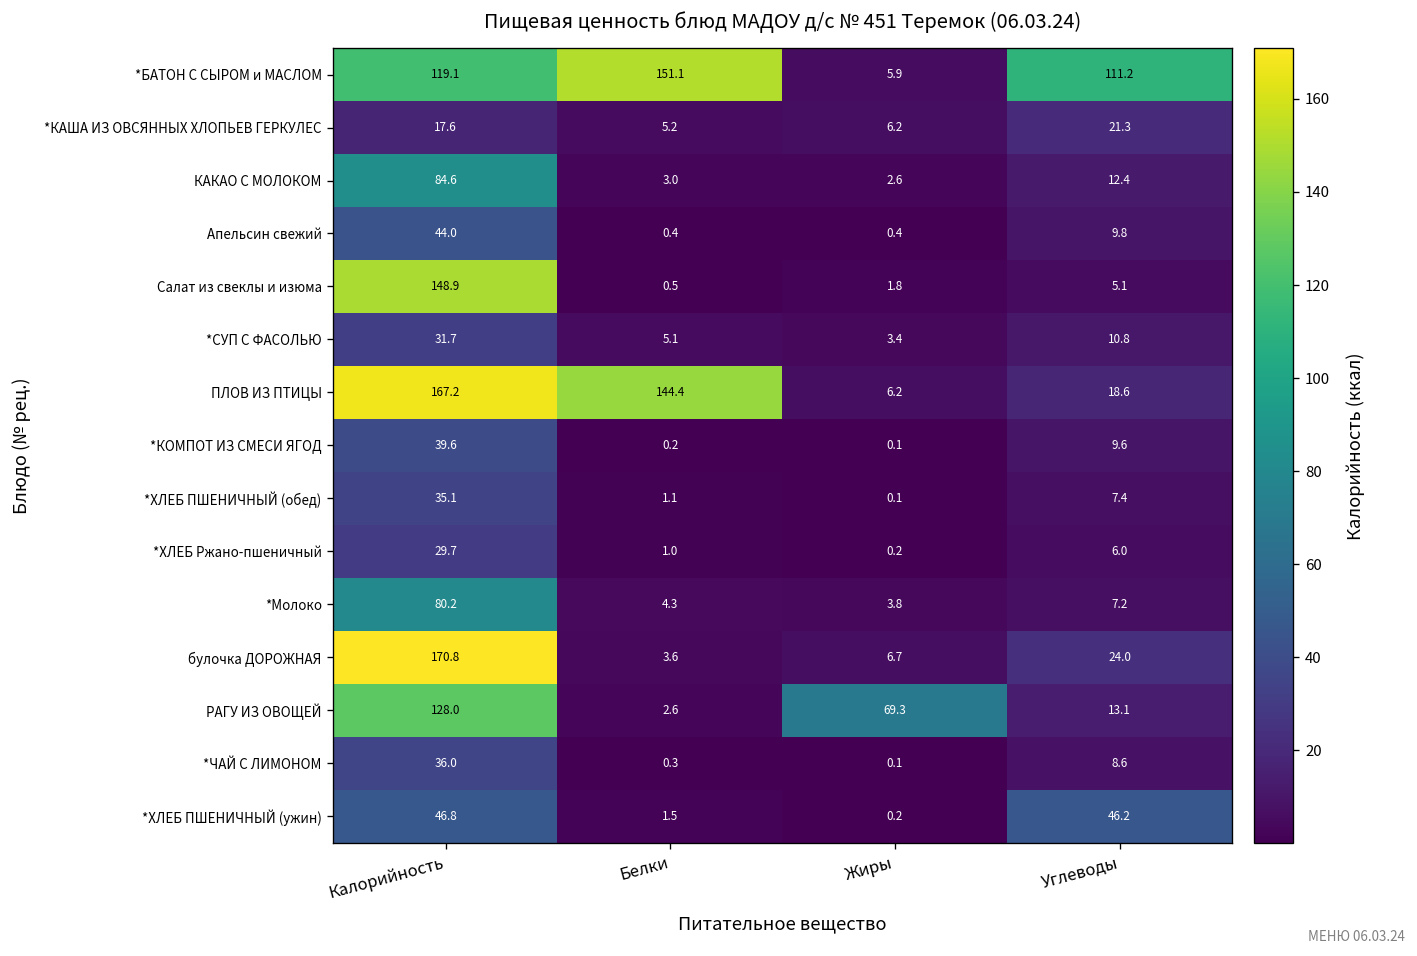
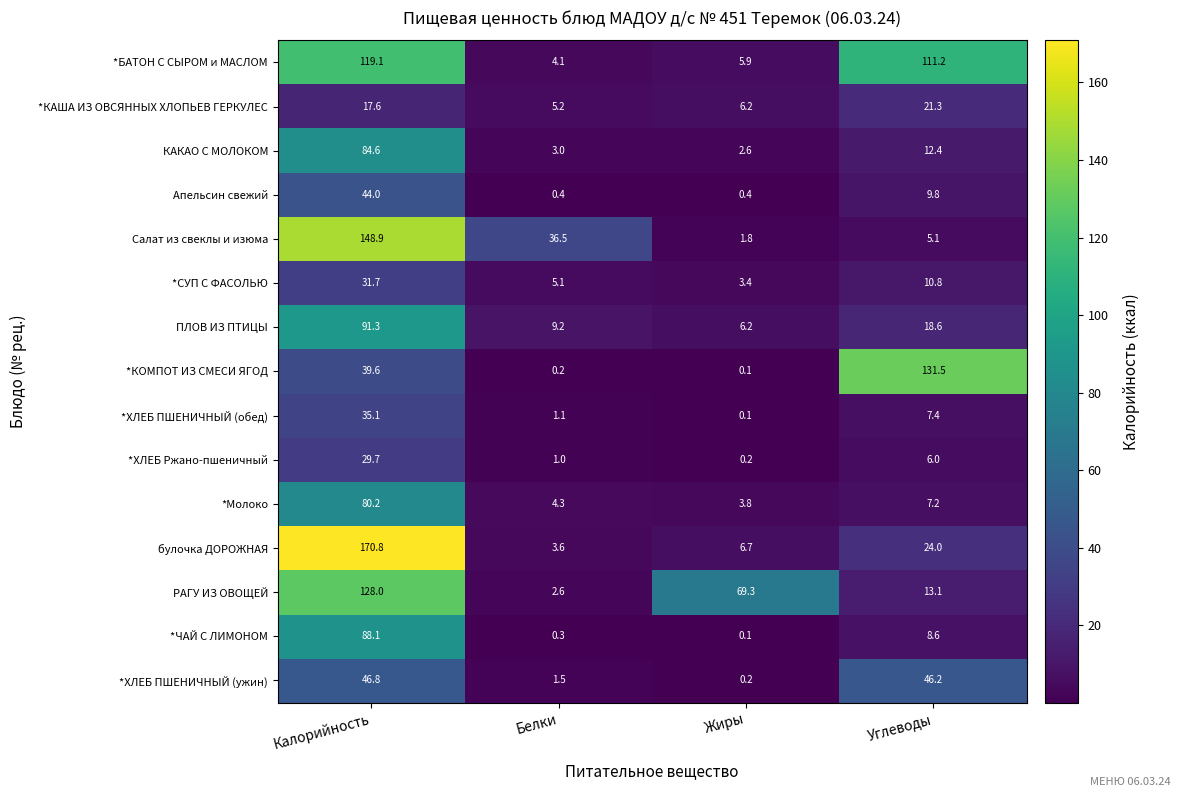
  {
    "*БАТОН С СЫРОМ и МАСЛОМ": {
      "Калорийность": 119.1,
-     "Белки": 151.1,
+     "Белки": 4.1,
      "Жиры": 5.9,
      "Углеводы": 111.2
    },
    "*КАША ИЗ ОВСЯННЫХ ХЛОПЬЕВ ГЕРКУЛЕС": {
      "Калорийность": 17.6,
      "Белки": 5.2,
      "Жиры": 6.2,
      "Углеводы": 21.3
    },
    "КАКАО С МОЛОКОМ": {
      "Калорийность": 84.6,
      "Белки": 3.0,
      "Жиры": 2.6,
      "Углеводы": 12.4
    },
    "Апельсин свежий": {
      "Калорийность": 44.0,
      "Белки": 0.4,
      "Жиры": 0.4,
      "Углеводы": 9.8
    },
    "Салат из свеклы и изюма": {
      "Калорийность": 148.9,
-     "Белки": 0.5,
+     "Белки": 36.5,
      "Жиры": 1.8,
      "Углеводы": 5.1
    },
    "*СУП С ФАСОЛЬЮ": {
      "Калорийность": 31.7,
      "Белки": 5.1,
      "Жиры": 3.4,
      "Углеводы": 10.8
    },
    "ПЛОВ ИЗ ПТИЦЫ": {
-     "Калорийность": 167.2,
-     "Белки": 144.4,
+     "Калорийность": 91.3,
+     "Белки": 9.2,
      "Жиры": 6.2,
      "Углеводы": 18.6
    },
    "*КОМПОТ ИЗ СМЕСИ ЯГОД": {
      "Калорийность": 39.6,
      "Белки": 0.2,
      "Жиры": 0.1,
-     "Углеводы": 9.6
+     "Углеводы": 131.5
    },
    "*ХЛЕБ ПШЕНИЧНЫЙ (обед)": {
      "Калорийность": 35.1,
      "Белки": 1.1,
      "Жиры": 0.1,
      "Углеводы": 7.4
    },
    "*ХЛЕБ Ржано-пшеничный": {
      "Калорийность": 29.7,
      "Белки": 1.0,
      "Жиры": 0.2,
      "Углеводы": 6.0
    },
    "*Молоко": {
      "Калорийность": 80.2,
      "Белки": 4.3,
      "Жиры": 3.8,
      "Углеводы": 7.2
    },
    "булочка ДОРОЖНАЯ": {
      "Калорийность": 170.8,
      "Белки": 3.6,
      "Жиры": 6.7,
      "Углеводы": 24.0
    },
    "РАГУ ИЗ ОВОЩЕЙ": {
      "Калорийность": 128.0,
      "Белки": 2.6,
      "Жиры": 69.3,
      "Углеводы": 13.1
    },
    "*ЧАЙ С ЛИМОНОМ": {
-     "Калорийность": 36.0,
+     "Калорийность": 88.1,
      "Белки": 0.3,
      "Жиры": 0.1,
      "Углеводы": 8.6
    },
    "*ХЛЕБ ПШЕНИЧНЫЙ (ужин)": {
      "Калорийность": 46.8,
      "Белки": 1.5,
      "Жиры": 0.2,
      "Углеводы": 46.2
    }
  }
